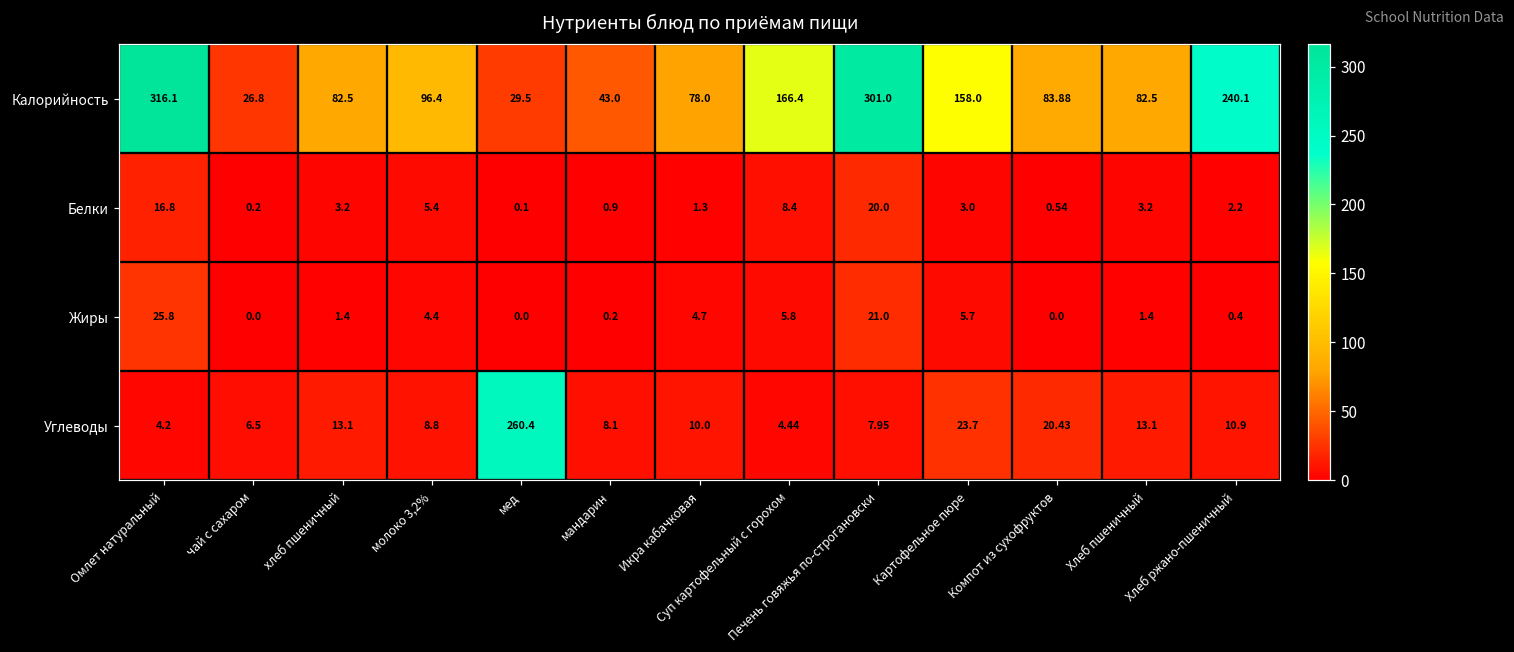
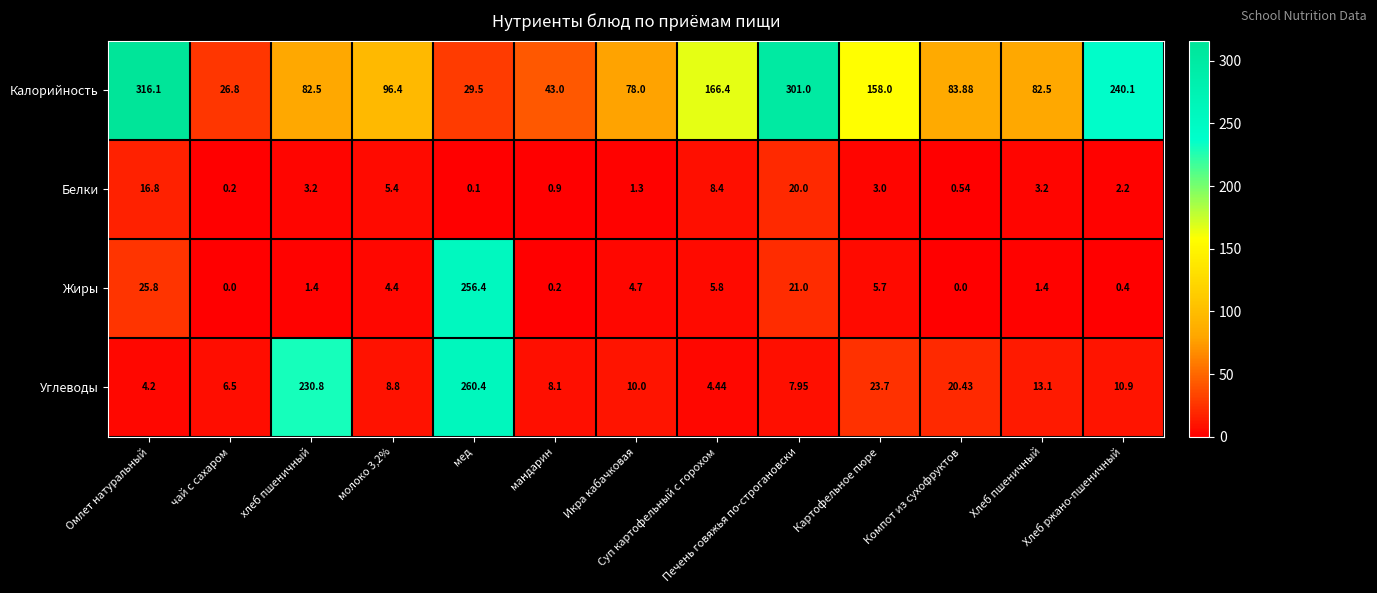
  {
    "Калорийность": {
      "Омлет натуральный": 316.1,
      "чай с сахаром": 26.8,
      "хлеб пшеничный": 82.5,
      "молоко 3,2%": 96.4,
      "мед": 29.5,
      "мандарин": 43.0,
      "Икра кабачковая": 78.0,
      "Суп картофельный с горохом": 166.4,
      "Печень говяжья по-строгановски": 301.0,
      "Картофельное пюре": 158.0,
      "Компот из сухофруктов": 83.88,
      "Хлеб пшеничный": 82.5,
      "Хлеб ржано-пшеничный": 240.1
    },
    "Белки": {
      "Омлет натуральный": 16.8,
      "чай с сахаром": 0.2,
      "хлеб пшеничный": 3.2,
      "молоко 3,2%": 5.4,
      "мед": 0.1,
      "мандарин": 0.9,
      "Икра кабачковая": 1.3,
      "Суп картофельный с горохом": 8.4,
      "Печень говяжья по-строгановски": 20.0,
      "Картофельное пюре": 3.0,
      "Компот из сухофруктов": 0.54,
      "Хлеб пшеничный": 3.2,
      "Хлеб ржано-пшеничный": 2.2
    },
    "Жиры": {
      "Омлет натуральный": 25.8,
      "чай с сахаром": 0.0,
      "хлеб пшеничный": 1.4,
      "молоко 3,2%": 4.4,
-     "мед": 0.0,
+     "мед": 256.4,
      "мандарин": 0.2,
      "Икра кабачковая": 4.7,
      "Суп картофельный с горохом": 5.8,
      "Печень говяжья по-строгановски": 21.0,
      "Картофельное пюре": 5.7,
      "Компот из сухофруктов": 0.0,
      "Хлеб пшеничный": 1.4,
      "Хлеб ржано-пшеничный": 0.4
    },
    "Углеводы": {
      "Омлет натуральный": 4.2,
      "чай с сахаром": 6.5,
-     "хлеб пшеничный": 13.1,
+     "хлеб пшеничный": 230.8,
      "молоко 3,2%": 8.8,
      "мед": 260.4,
      "мандарин": 8.1,
      "Икра кабачковая": 10.0,
      "Суп картофельный с горохом": 4.44,
      "Печень говяжья по-строгановски": 7.95,
      "Картофельное пюре": 23.7,
      "Компот из сухофруктов": 20.43,
      "Хлеб пшеничный": 13.1,
      "Хлеб ржано-пшеничный": 10.9
    }
  }
